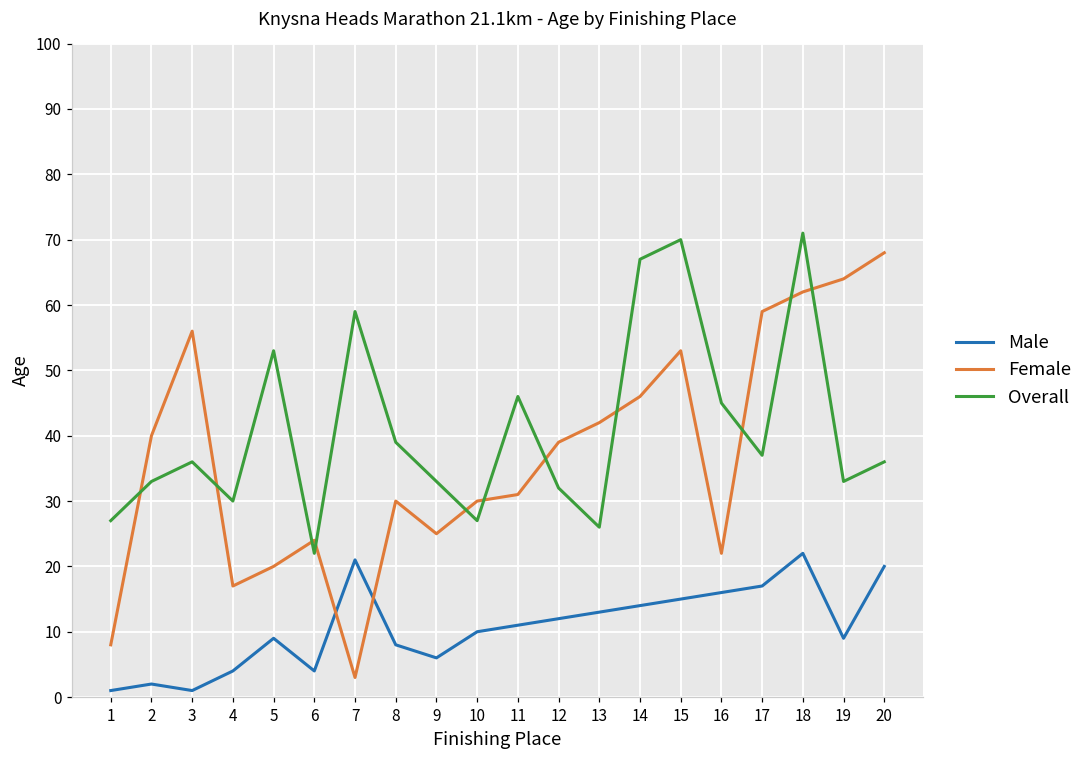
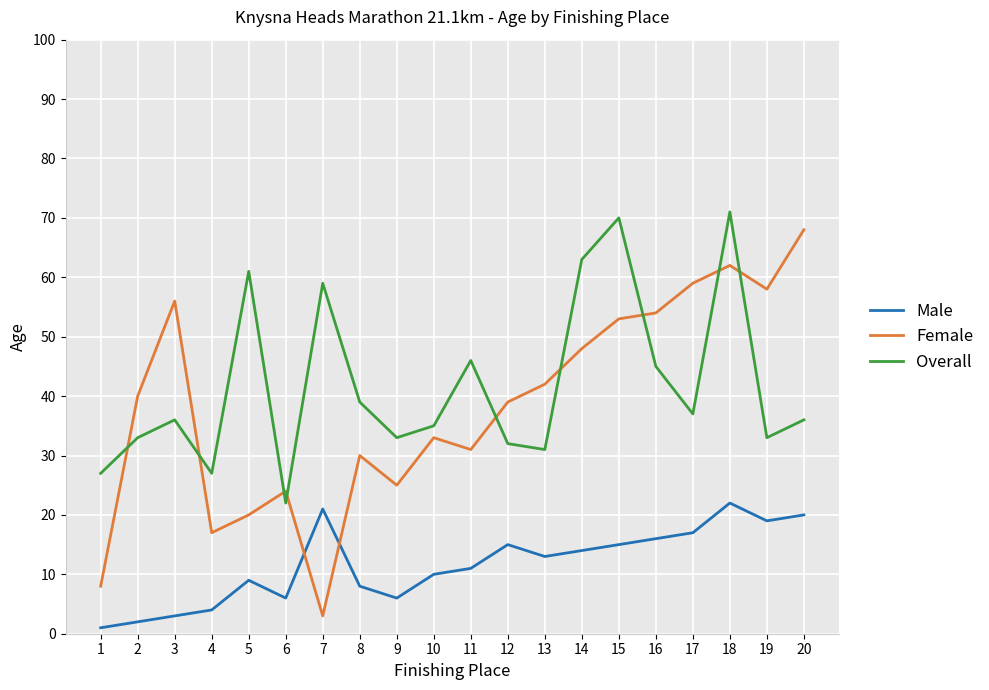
  {
    "Male": {
      "1": 1,
      "2": 2,
-     "3": 1,
+     "3": 3,
      "4": 4,
      "5": 9,
-     "6": 4,
+     "6": 6,
      "7": 21,
      "8": 8,
      "9": 6,
      "10": 10,
      "11": 11,
-     "12": 12,
+     "12": 15,
      "13": 13,
      "14": 14,
      "15": 15,
      "16": 16,
      "17": 17,
      "18": 22,
-     "19": 9,
+     "19": 19,
      "20": 20
    },
    "Female": {
      "1": 8,
      "2": 40,
      "3": 56,
      "4": 17,
      "5": 20,
      "6": 24,
      "7": 3,
      "8": 30,
      "9": 25,
-     "10": 30,
+     "10": 33,
      "11": 31,
      "12": 39,
      "13": 42,
-     "14": 46,
+     "14": 48,
      "15": 53,
-     "16": 22,
+     "16": 54,
      "17": 59,
      "18": 62,
-     "19": 64,
+     "19": 58,
      "20": 68
    },
    "Overall": {
      "1": 27,
      "2": 33,
      "3": 36,
-     "4": 30,
-     "5": 53,
+     "4": 27,
+     "5": 61,
      "6": 22,
      "7": 59,
      "8": 39,
      "9": 33,
-     "10": 27,
+     "10": 35,
      "11": 46,
      "12": 32,
-     "13": 26,
-     "14": 67,
+     "13": 31,
+     "14": 63,
      "15": 70,
      "16": 45,
      "17": 37,
      "18": 71,
      "19": 33,
      "20": 36
    }
  }
